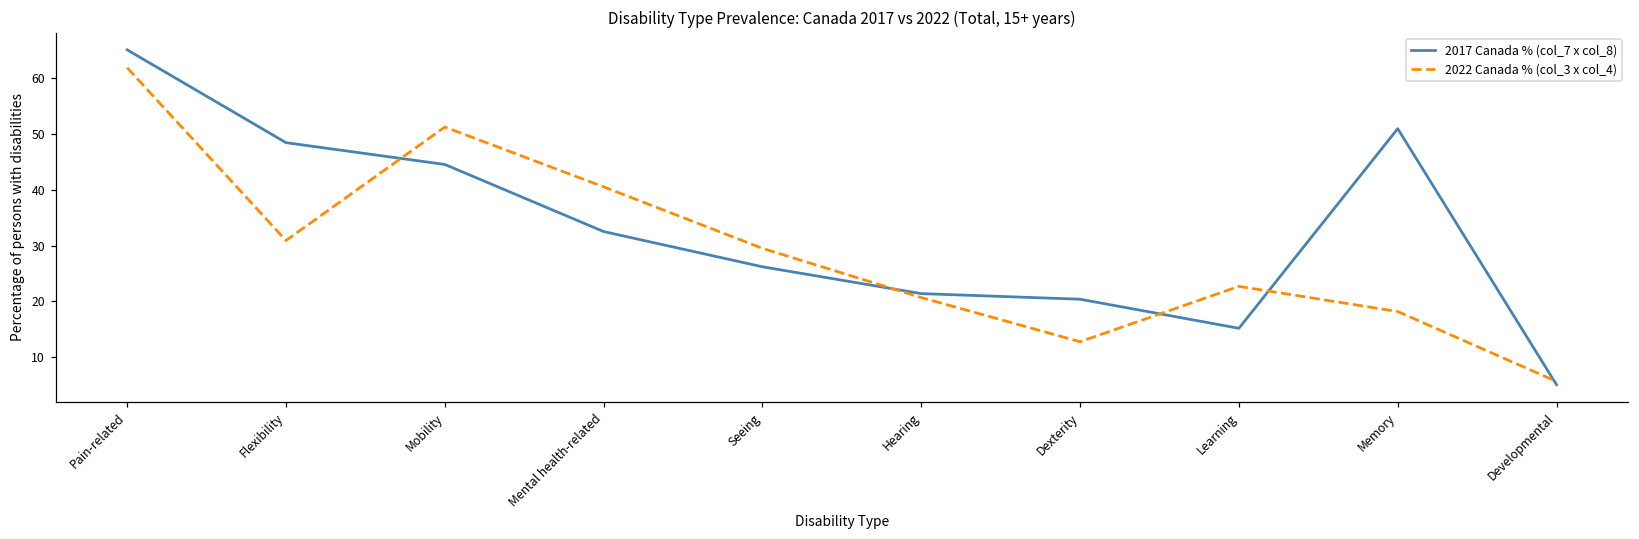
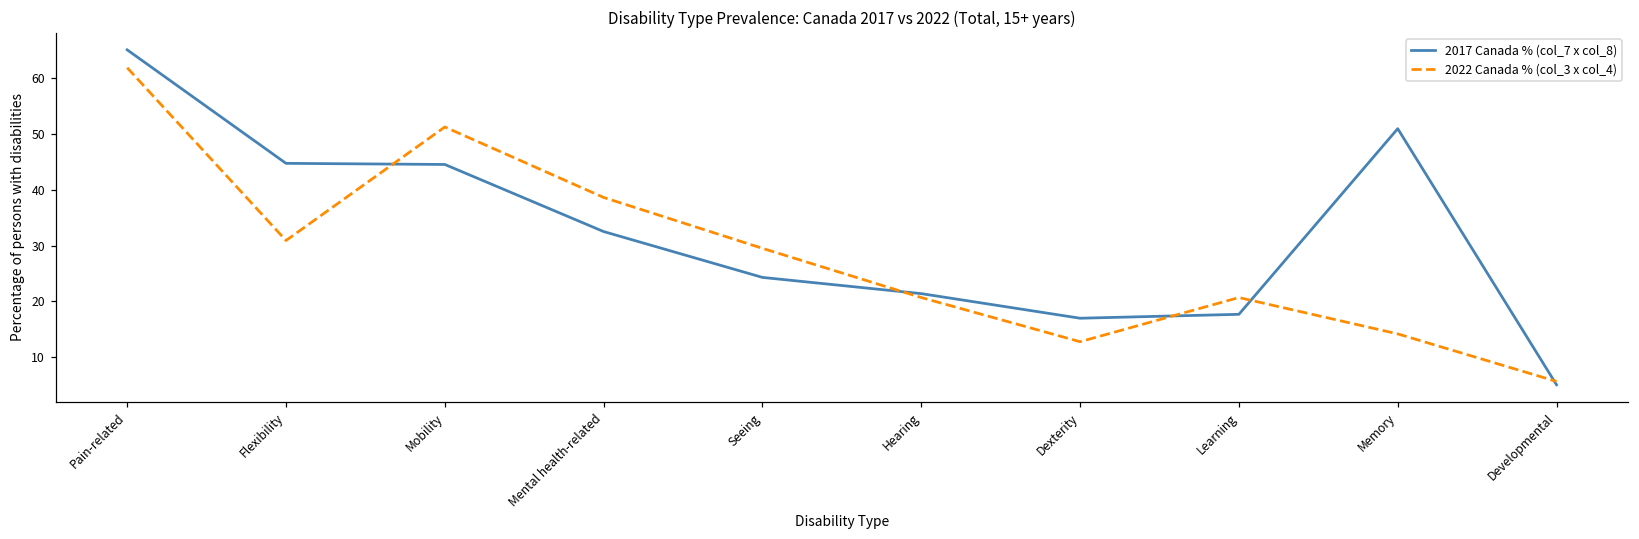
  {
    "2017 Canada % (col_7 x col_8)": {
      "Pain-related": 65,
-     "Flexibility": 48,
+     "Flexibility": 45,
      "Mobility": 45,
      "Mental health-related": 33,
-     "Seeing": 26,
+     "Seeing": 24,
      "Hearing": 21,
-     "Dexterity": 20,
-     "Learning": 15,
+     "Dexterity": 17,
+     "Learning": 18,
      "Memory": 51,
      "Developmental": 5
    },
    "2022 Canada % (col_3 x col_4)": {
      "Pain-related": 62,
      "Flexibility": 31,
      "Mobility": 51,
-     "Mental health-related": 41,
+     "Mental health-related": 39,
      "Seeing": 30,
      "Hearing": 21,
      "Dexterity": 13,
-     "Learning": 23,
-     "Memory": 18,
+     "Learning": 21,
+     "Memory": 14,
      "Developmental": 6
    }
  }
